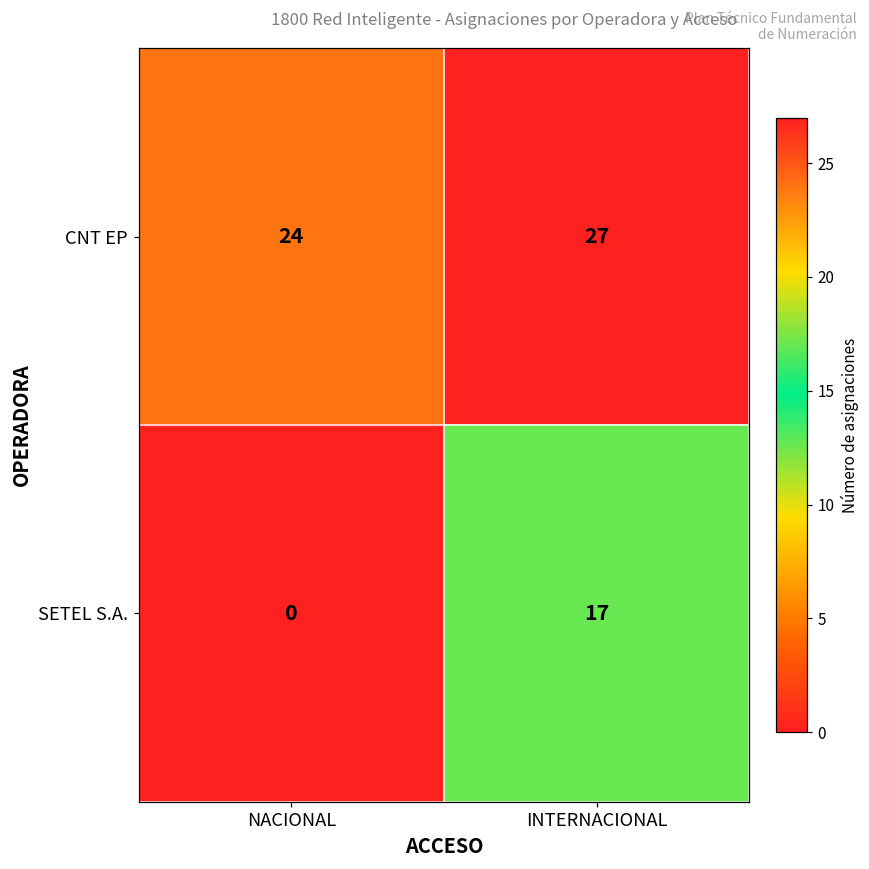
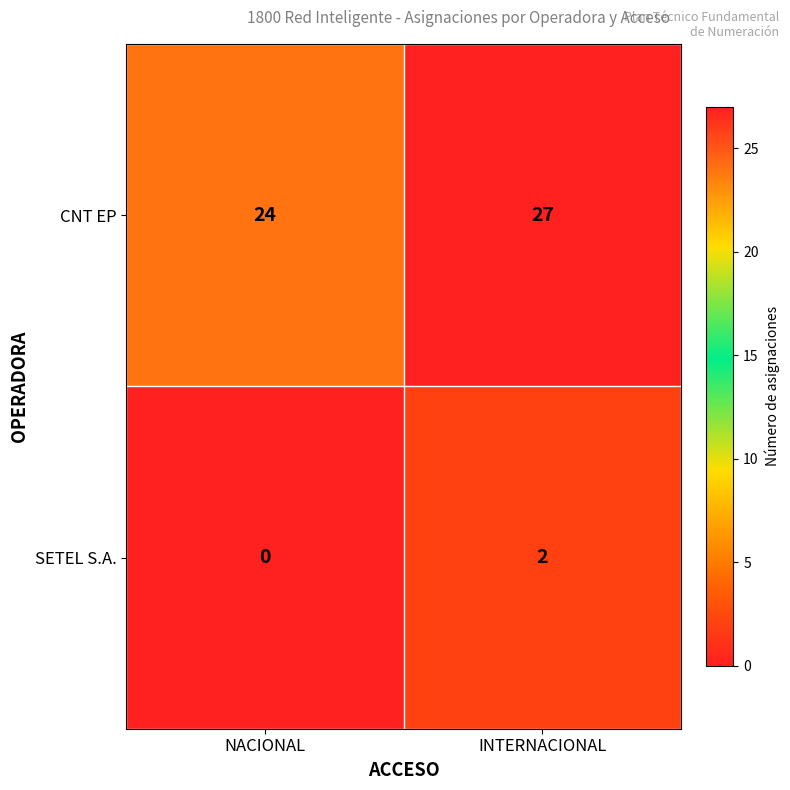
  {
    "CNT EP": {
      "NACIONAL": 24,
      "INTERNACIONAL": 27
    },
    "SETEL S.A.": {
      "NACIONAL": 0,
-     "INTERNACIONAL": 17
+     "INTERNACIONAL": 2
    }
  }
